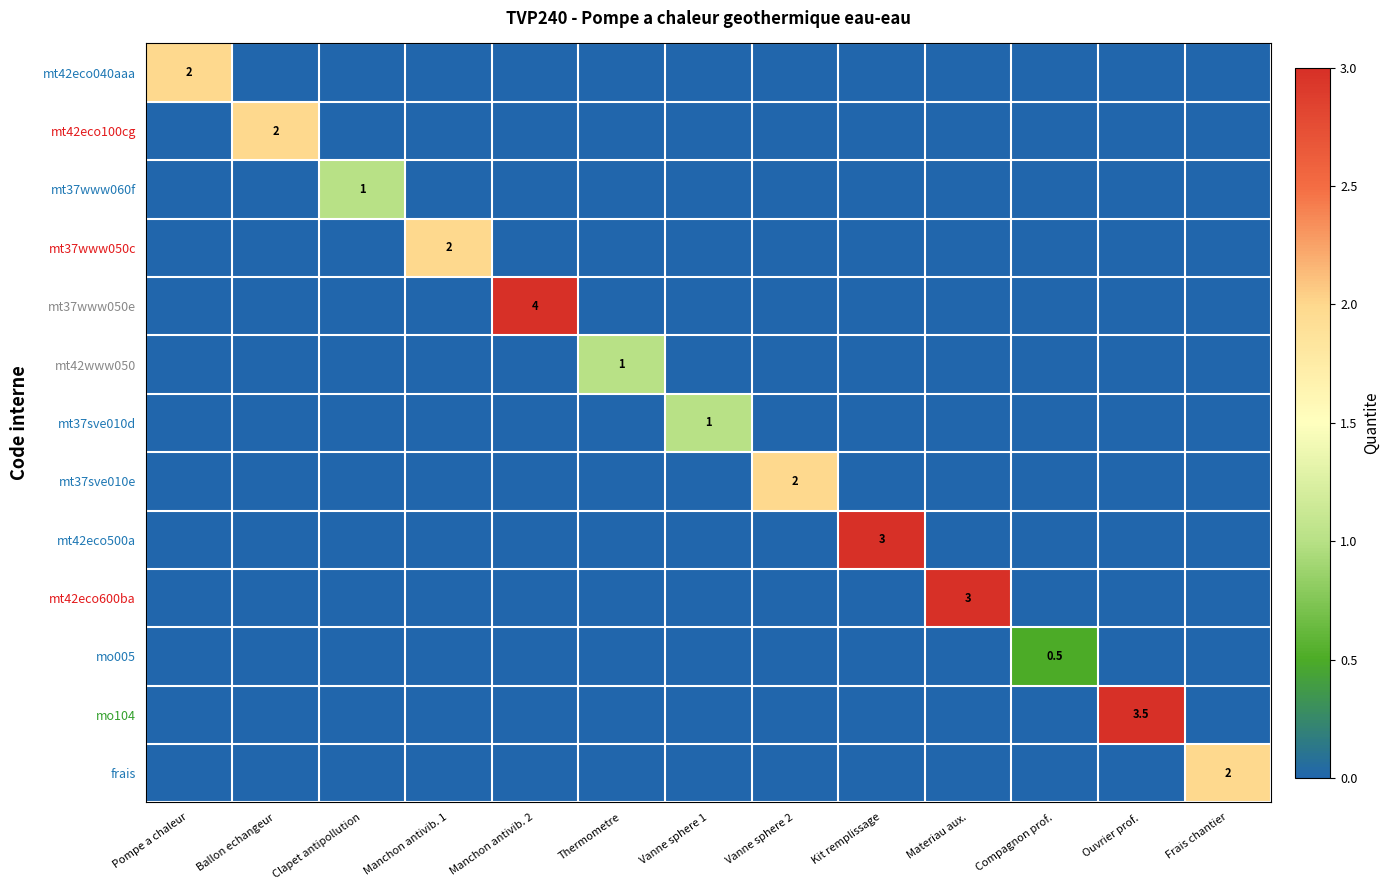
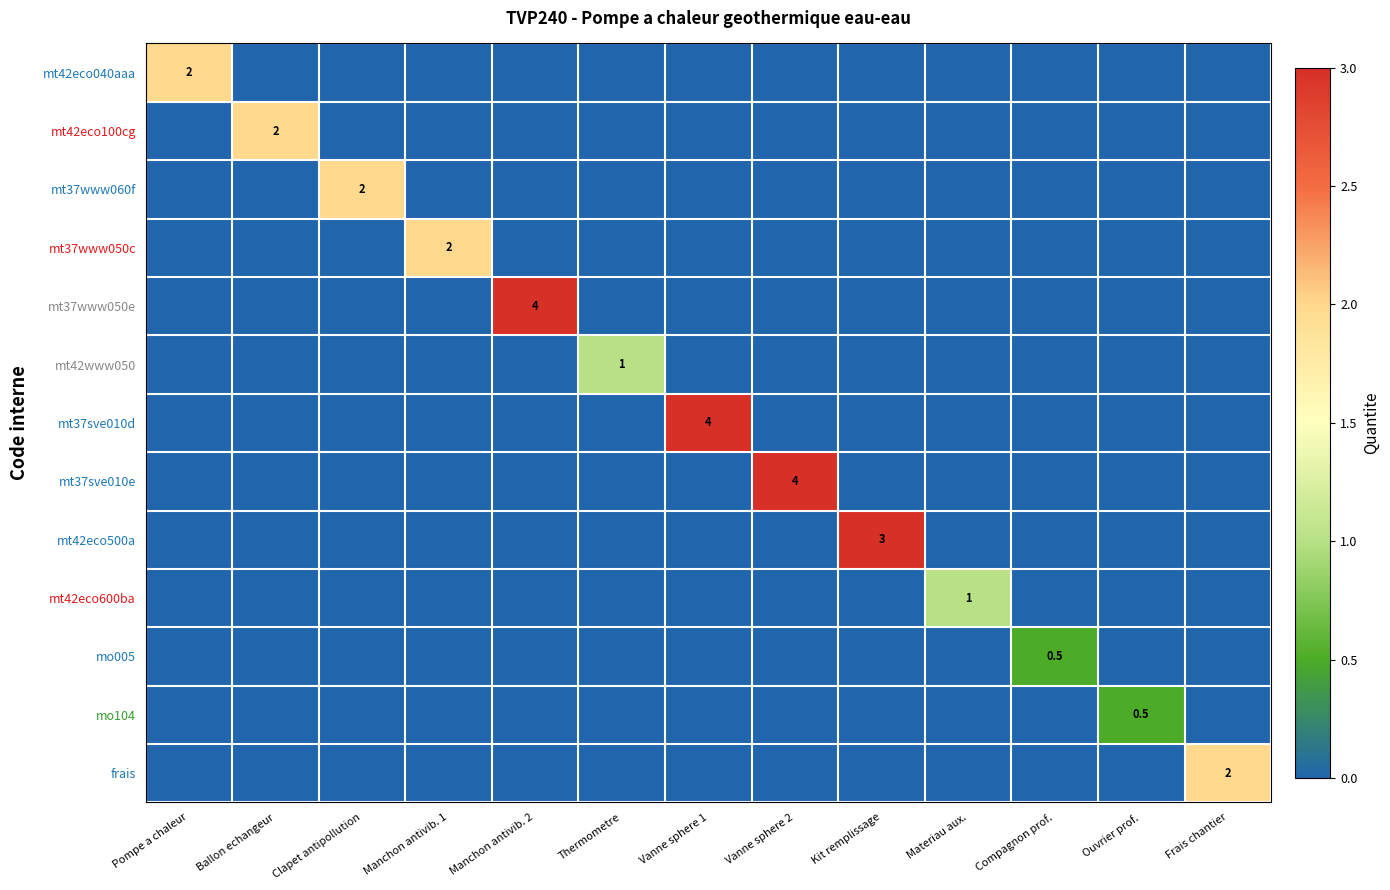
  {
    "mt42eco040aaa": {
      "Pompe a chaleur": 2
    },
    "mt42eco100cg": {
      "Ballon echangeur": 2
    },
    "mt37www060f": {
-     "Clapet antipollution": 1
+     "Clapet antipollution": 2
    },
    "mt37www050c": {
      "Manchon antivib. 1": 2
    },
    "mt37www050e": {
      "Manchon antivib. 2": 4
    },
    "mt42www050": {
      "Thermometre": 1
    },
    "mt37sve010d": {
-     "Vanne sphere 1": 1
+     "Vanne sphere 1": 4
    },
    "mt37sve010e": {
-     "Vanne sphere 2": 2
+     "Vanne sphere 2": 4
    },
    "mt42eco500a": {
      "Kit remplissage": 3
    },
    "mt42eco600ba": {
-     "Materiau aux.": 3
+     "Materiau aux.": 1
    },
    "mo005": {
      "Compagnon prof.": 0.5
    },
    "mo104": {
-     "Ouvrier prof.": 3.5
+     "Ouvrier prof.": 0.5
    },
    "frais": {
      "Frais chantier": 2
    }
  }
